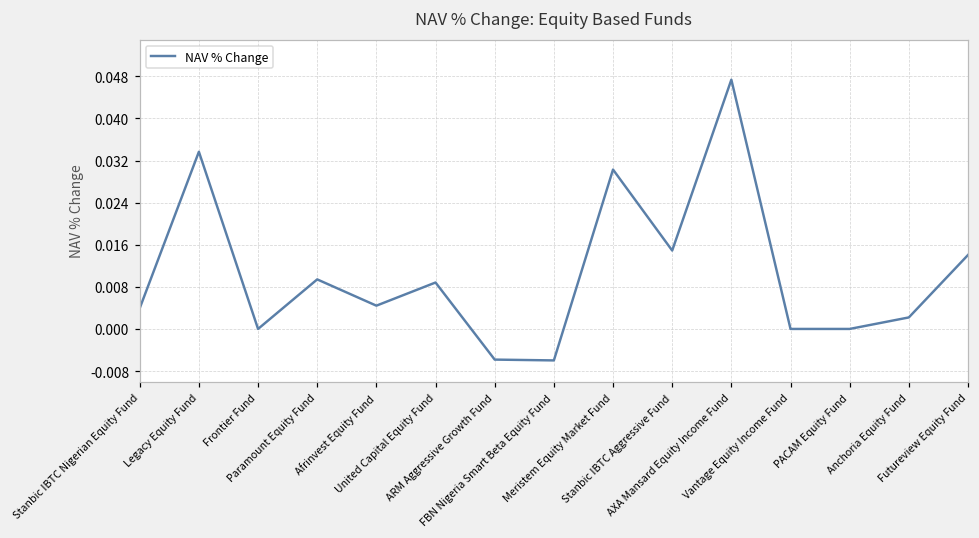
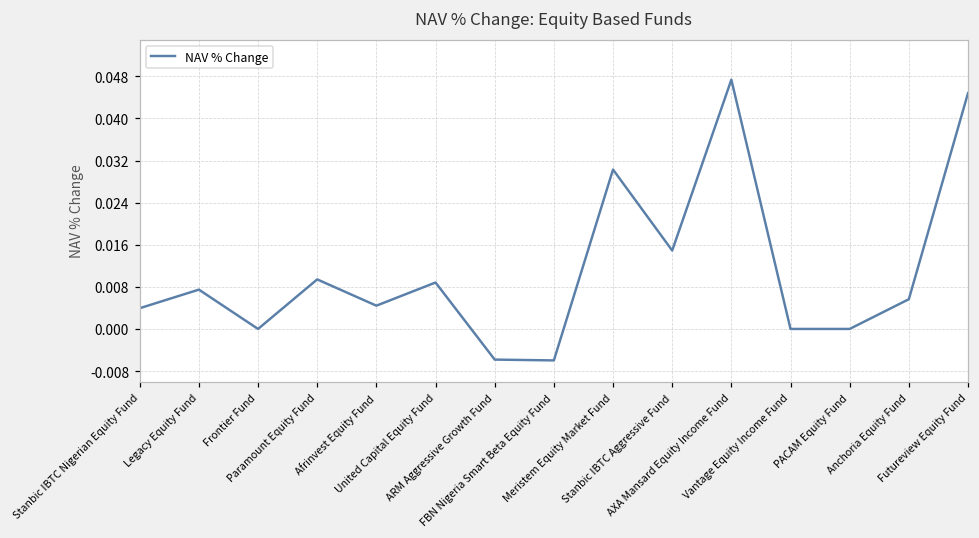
  {
    "Stanbic IBTC Nigerian Equity Fund": 0.004,
-   "Legacy Equity Fund": 0.034,
+   "Legacy Equity Fund": 0.007,
    "Frontier Fund": 0.000,
    "Paramount Equity Fund": 0.009,
    "Afrinvest Equity Fund": 0.004,
    "United Capital Equity Fund": 0.009,
    "ARM Aggressive Growth Fund": -0.006,
    "FBN Nigeria Smart Beta Equity Fund": -0.006,
    "Meristem Equity Market Fund": 0.030,
    "Stanbic IBTC Aggressive Fund": 0.015,
    "AXA Mansard Equity Income Fund": 0.047,
    "Vantage Equity Income Fund": 0.000,
    "PACAM Equity Fund": 0.000,
-   "Anchoria Equity Fund": 0.002,
-   "Futureview Equity Fund": 0.014
+   "Anchoria Equity Fund": 0.006,
+   "Futureview Equity Fund": 0.045
  }
